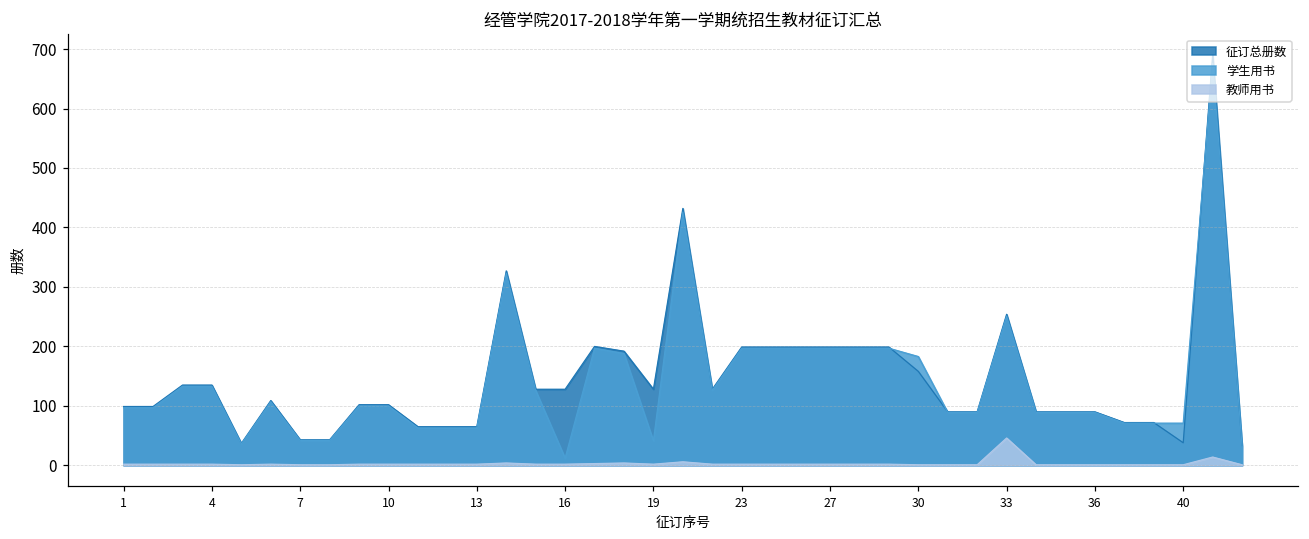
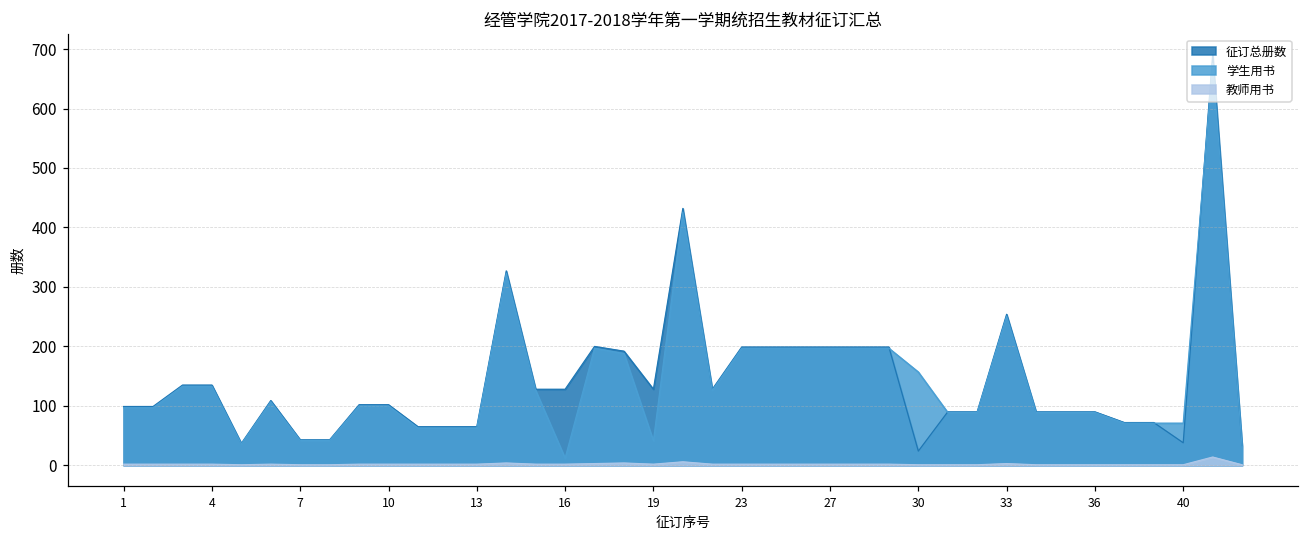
  {
    "征订总册数": {
      "16": 130,
      "19": 130,
-     "30": 160,
+     "30": 20,
      "40": 40
    },
    "学生用书": {
      "16": 10,
      "19": 40,
-     "30": 180,
+     "30": 160,
      "40": 70
    },
    "教师用书": {
      "1": 0,
      "4": 0,
      "7": 0,
      "10": 0,
      "13": 0,
      "16": 0,
      "19": 0,
      "23": 0,
      "27": 0,
      "30": 0,
-     "33": 50,
+     "33": 0,
      "36": 0,
      "40": 0
    }
  }
